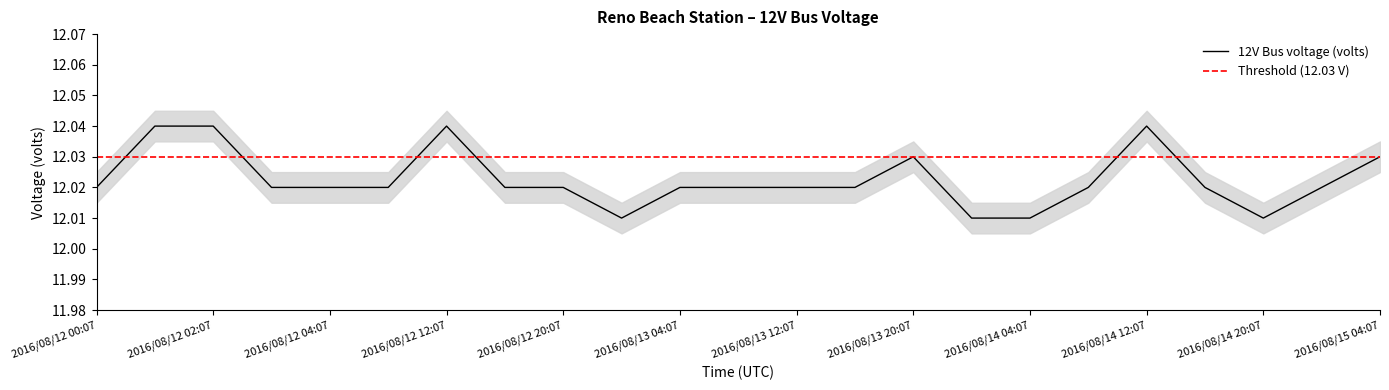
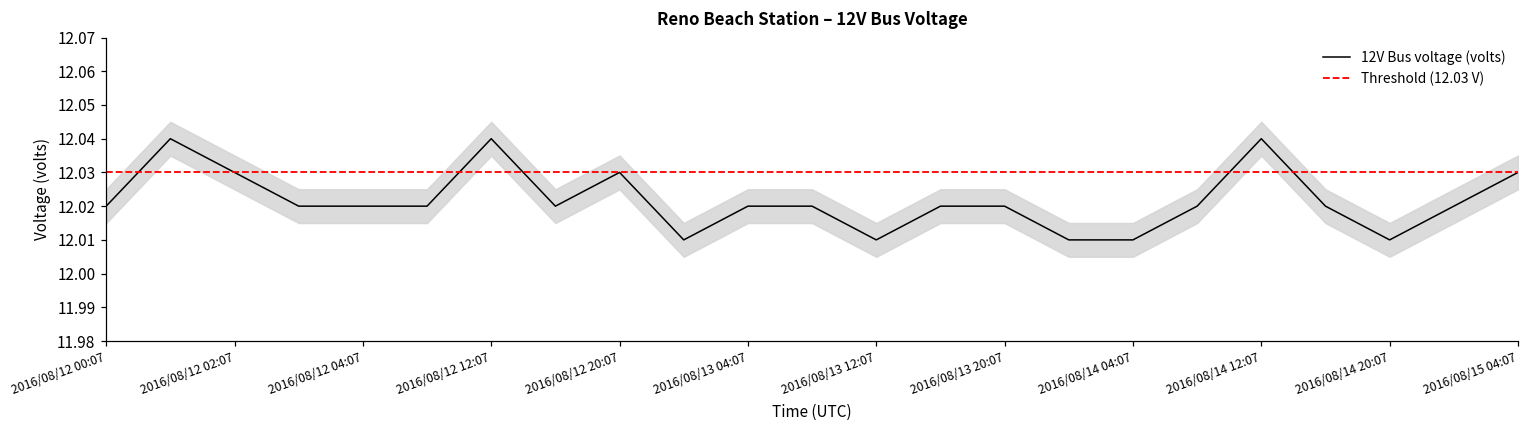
  {
    "12V Bus voltage (volts)": {
      "2016/08/12 00:07": 12.02,
-     "2016/08/12 02:07": 12.04,
+     "2016/08/12 02:07": 12.03,
      "2016/08/12 04:07": 12.02,
      "2016/08/12 12:07": 12.04,
-     "2016/08/12 20:07": 12.02,
+     "2016/08/12 20:07": 12.03,
      "2016/08/13 04:07": 12.02,
-     "2016/08/13 12:07": 12.02,
-     "2016/08/13 20:07": 12.03,
+     "2016/08/13 12:07": 12.01,
+     "2016/08/13 20:07": 12.02,
      "2016/08/14 04:07": 12.01,
      "2016/08/14 12:07": 12.04,
      "2016/08/14 20:07": 12.01,
      "2016/08/15 04:07": 12.03
    }
  }
